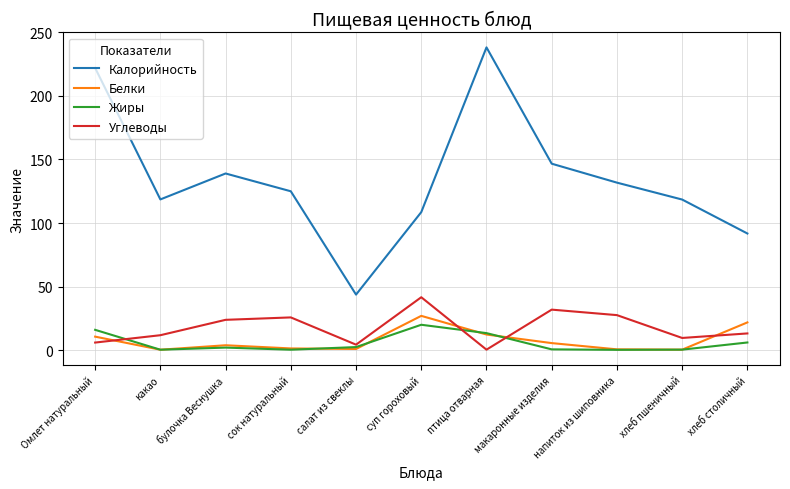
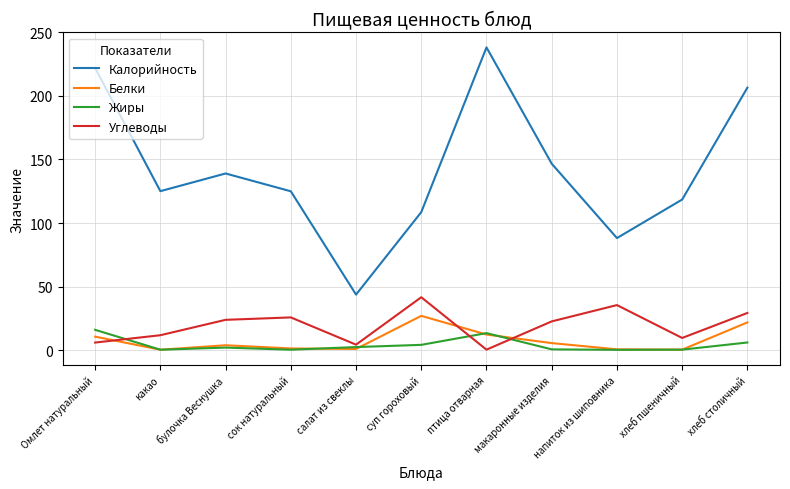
  {
    "Калорийность": {
-     "какао": 119,
+     "какао": 125,
      "булочка Веснушка": 139,
      "сок натуральный": 125,
      "салат из свеклы": 44,
      "суп гороховый": 109,
      "птица отварная": 238,
      "макаронные изделия": 147,
-     "напиток из шиповника": 132,
+     "напиток из шиповника": 88,
      "хлеб пшеничный": 119,
-     "хлеб столичный": 92
+     "хлеб столичный": 207
    },
    "Белки": {
      "Омлет натуральный": 11,
      "суп гороховый": 27,
      "макаронные изделия": 6,
      "хлеб столичный": 22
    },
    "Жиры": {
      "Омлет натуральный": 16,
-     "суп гороховый": 20,
+     "суп гороховый": 4,
      "макаронные изделия": 1,
      "хлеб столичный": 6
    },
    "Углеводы": {
      "Омлет натуральный": 6,
      "какао": 12,
      "булочка Веснушка": 24,
      "сок натуральный": 26,
      "суп гороховый": 42,
      "птица отварная": 0,
-     "макаронные изделия": 32,
-     "напиток из шиповника": 28,
+     "макаронные изделия": 23,
+     "напиток из шиповника": 36,
      "хлеб пшеничный": 10,
-     "хлеб столичный": 13
+     "хлеб столичный": 29
    }
  }
